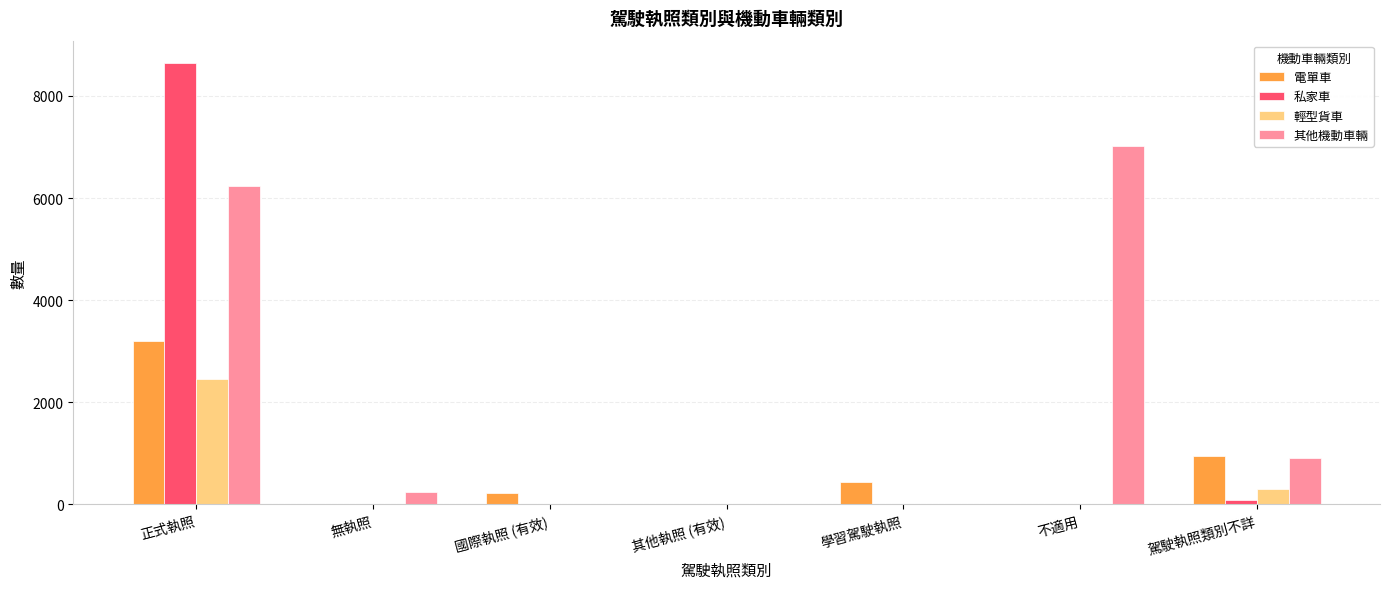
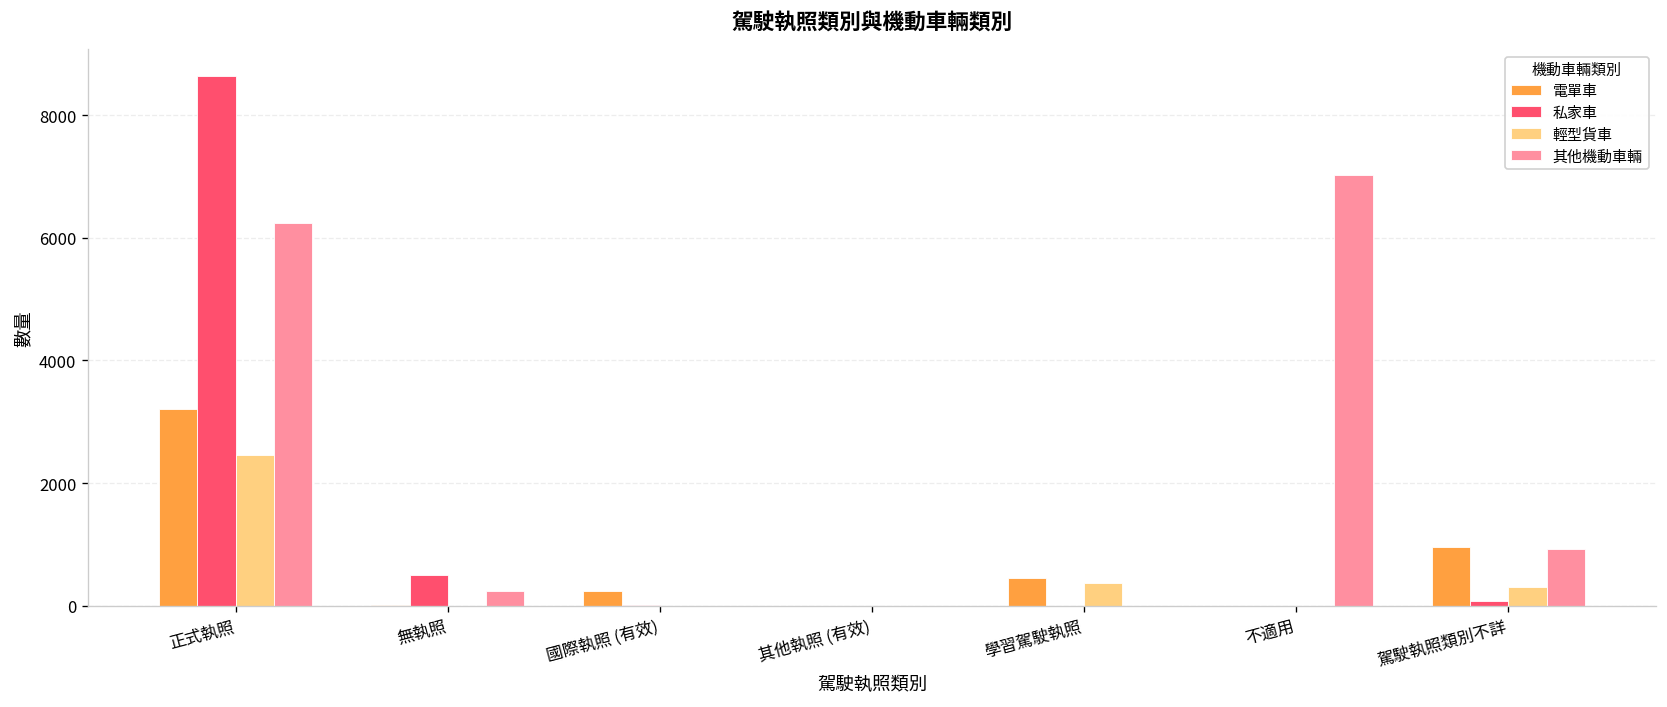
  {
    "電單車": {
      "正式執照": 3200,
      "國際執照 (有效)": 200,
      "學習駕駛執照": 400,
      "不適用": 0,
      "駕駛執照類別不詳": 1000
    },
    "私家車": {
      "正式執照": 8700,
-     "無執照": 0,
+     "無執照": 500,
      "其他執照 (有效)": 0,
      "學習駕駛執照": 0,
      "不適用": 0,
      "駕駛執照類別不詳": 100
    },
    "輕型貨車": {
      "正式執照": 2500,
      "無執照": 0,
      "國際執照 (有效)": 0,
      "其他執照 (有效)": 0,
-     "學習駕駛執照": 0,
+     "學習駕駛執照": 400,
      "不適用": 0,
      "駕駛執照類別不詳": 300
    },
    "其他機動車輛": {
      "正式執照": 6200,
      "無執照": 200,
      "其他執照 (有效)": 0,
      "學習駕駛執照": 0,
      "不適用": 7000,
      "駕駛執照類別不詳": 900
    }
  }
